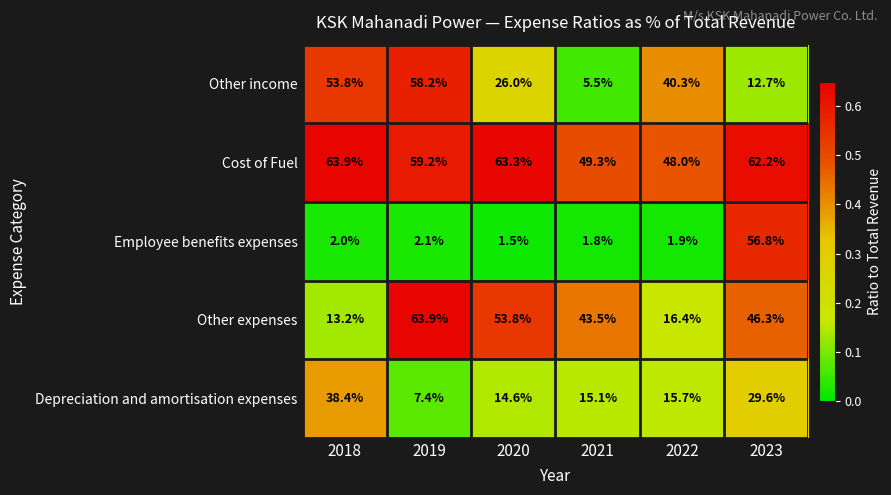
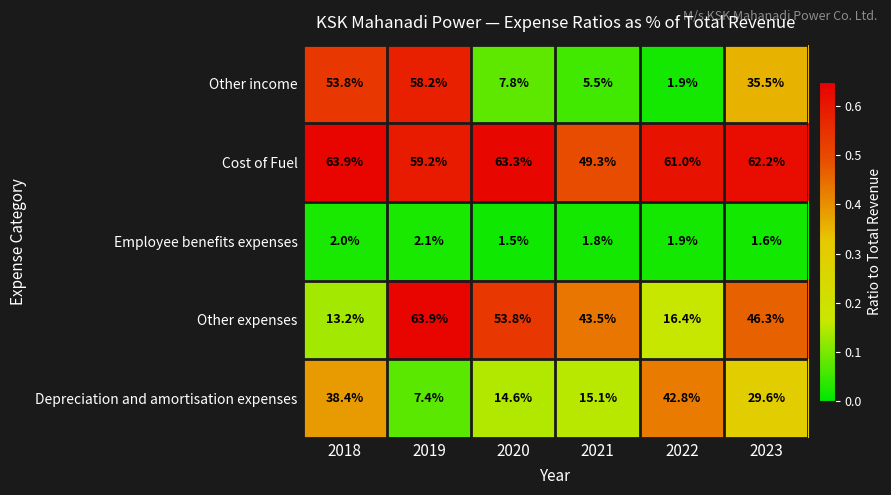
  {
    "Other income": {
      "2018": "53.8%",
      "2019": "58.2%",
-     "2020": "26.0%",
+     "2020": "7.8%",
      "2021": "5.5%",
-     "2022": "40.3%",
-     "2023": "12.7%"
+     "2022": "1.9%",
+     "2023": "35.5%"
    },
    "Cost of Fuel": {
      "2018": "63.9%",
      "2019": "59.2%",
      "2020": "63.3%",
      "2021": "49.3%",
-     "2022": "48.0%",
+     "2022": "61.0%",
      "2023": "62.2%"
    },
    "Employee benefits expenses": {
      "2018": "2.0%",
      "2019": "2.1%",
      "2020": "1.5%",
      "2021": "1.8%",
      "2022": "1.9%",
-     "2023": "56.8%"
+     "2023": "1.6%"
    },
    "Other expenses": {
      "2018": "13.2%",
      "2019": "63.9%",
      "2020": "53.8%",
      "2021": "43.5%",
      "2022": "16.4%",
      "2023": "46.3%"
    },
    "Depreciation and amortisation expenses": {
      "2018": "38.4%",
      "2019": "7.4%",
      "2020": "14.6%",
      "2021": "15.1%",
-     "2022": "15.7%",
+     "2022": "42.8%",
      "2023": "29.6%"
    }
  }
